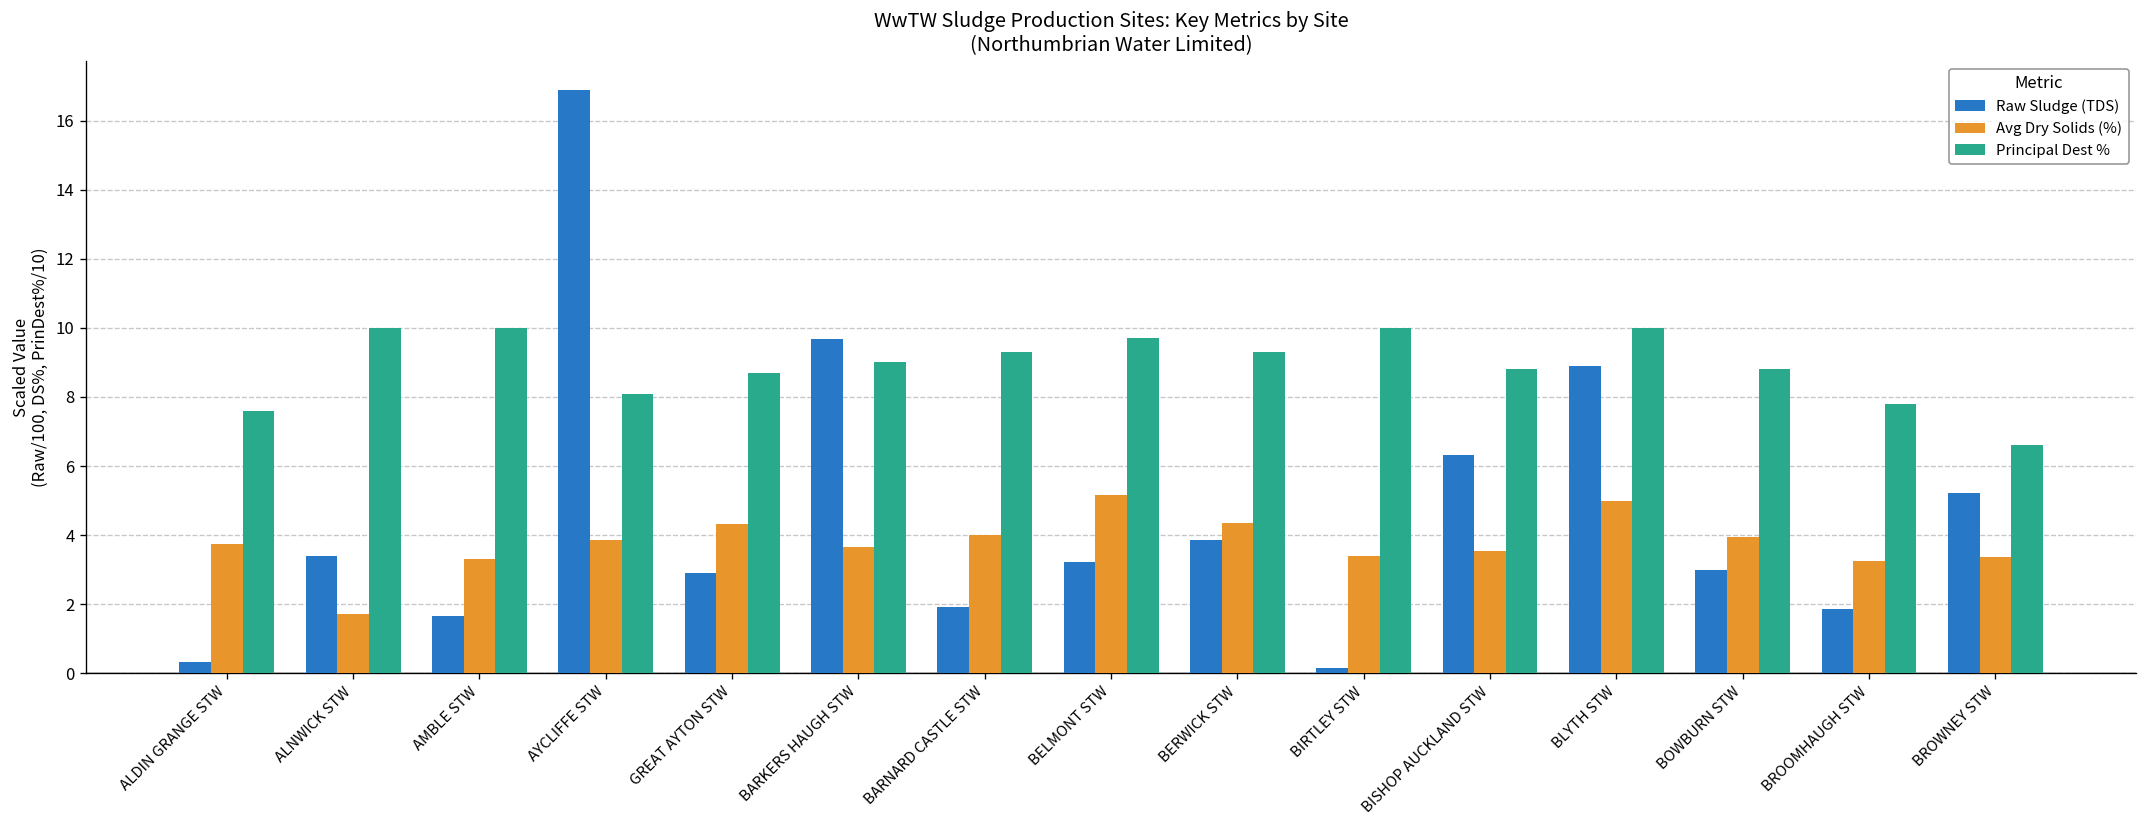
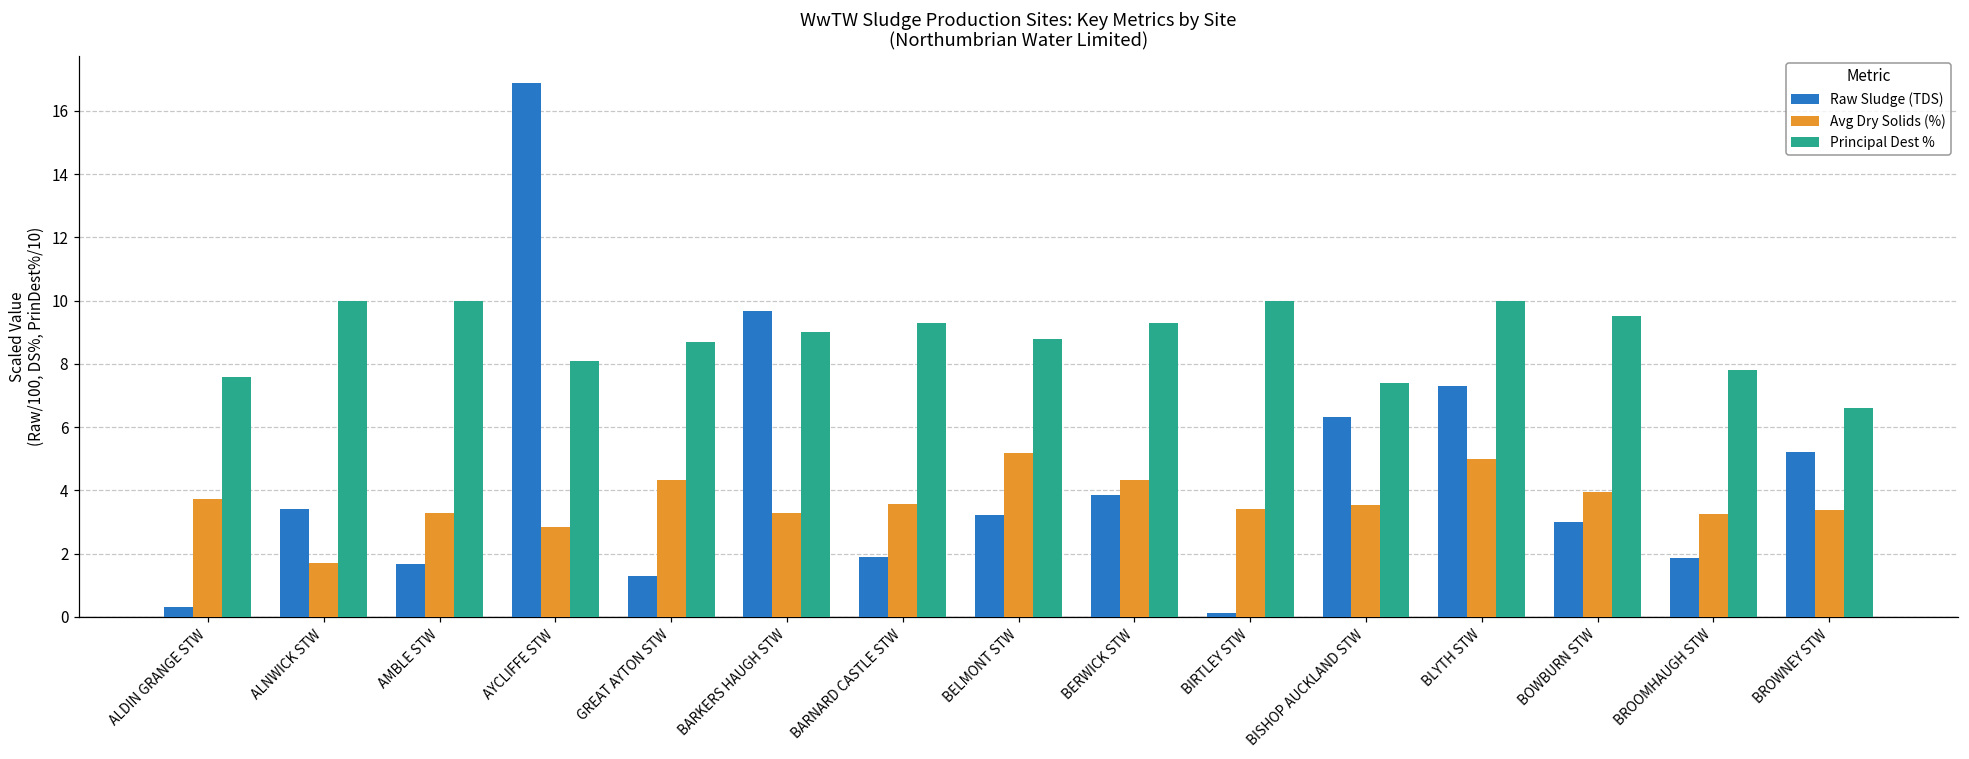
  {
    "Raw Sludge (TDS)": {
      "ALDIN GRANGE STW": 0.3,
      "ALNWICK STW": 3.4,
      "AMBLE STW": 1.7,
      "AYCLIFFE STW": 16.9,
-     "GREAT AYTON STW": 2.9,
+     "GREAT AYTON STW": 1.3,
      "BARKERS HAUGH STW": 9.7,
      "BARNARD CASTLE STW": 1.9,
      "BELMONT STW": 3.2,
      "BERWICK STW": 3.9,
      "BIRTLEY STW": 0.1,
      "BISHOP AUCKLAND STW": 6.3,
-     "BLYTH STW": 8.9,
+     "BLYTH STW": 7.3,
      "BOWBURN STW": 3.0,
      "BROOMHAUGH STW": 1.9,
      "BROWNEY STW": 5.2
    },
    "Avg Dry Solids (%)": {
      "ALDIN GRANGE STW": 3.7,
      "ALNWICK STW": 1.7,
      "AMBLE STW": 3.3,
-     "AYCLIFFE STW": 3.9,
+     "AYCLIFFE STW": 2.8,
      "GREAT AYTON STW": 4.3,
-     "BARKERS HAUGH STW": 3.7,
-     "BARNARD CASTLE STW": 4.0,
+     "BARKERS HAUGH STW": 3.3,
+     "BARNARD CASTLE STW": 3.6,
      "BELMONT STW": 5.2,
      "BERWICK STW": 4.3,
      "BIRTLEY STW": 3.4,
      "BISHOP AUCKLAND STW": 3.5,
      "BLYTH STW": 5.0,
      "BOWBURN STW": 4.0,
      "BROOMHAUGH STW": 3.3,
      "BROWNEY STW": 3.4
    },
    "Principal Dest %": {
      "ALDIN GRANGE STW": 7.6,
      "ALNWICK STW": 10.0,
      "AMBLE STW": 10.0,
      "AYCLIFFE STW": 8.1,
      "GREAT AYTON STW": 8.7,
      "BARKERS HAUGH STW": 9.0,
      "BARNARD CASTLE STW": 9.3,
-     "BELMONT STW": 9.7,
+     "BELMONT STW": 8.8,
      "BERWICK STW": 9.3,
      "BIRTLEY STW": 10.0,
-     "BISHOP AUCKLAND STW": 8.8,
+     "BISHOP AUCKLAND STW": 7.4,
      "BLYTH STW": 10.0,
-     "BOWBURN STW": 8.8,
+     "BOWBURN STW": 9.5,
      "BROOMHAUGH STW": 7.8,
      "BROWNEY STW": 6.6
    }
  }
